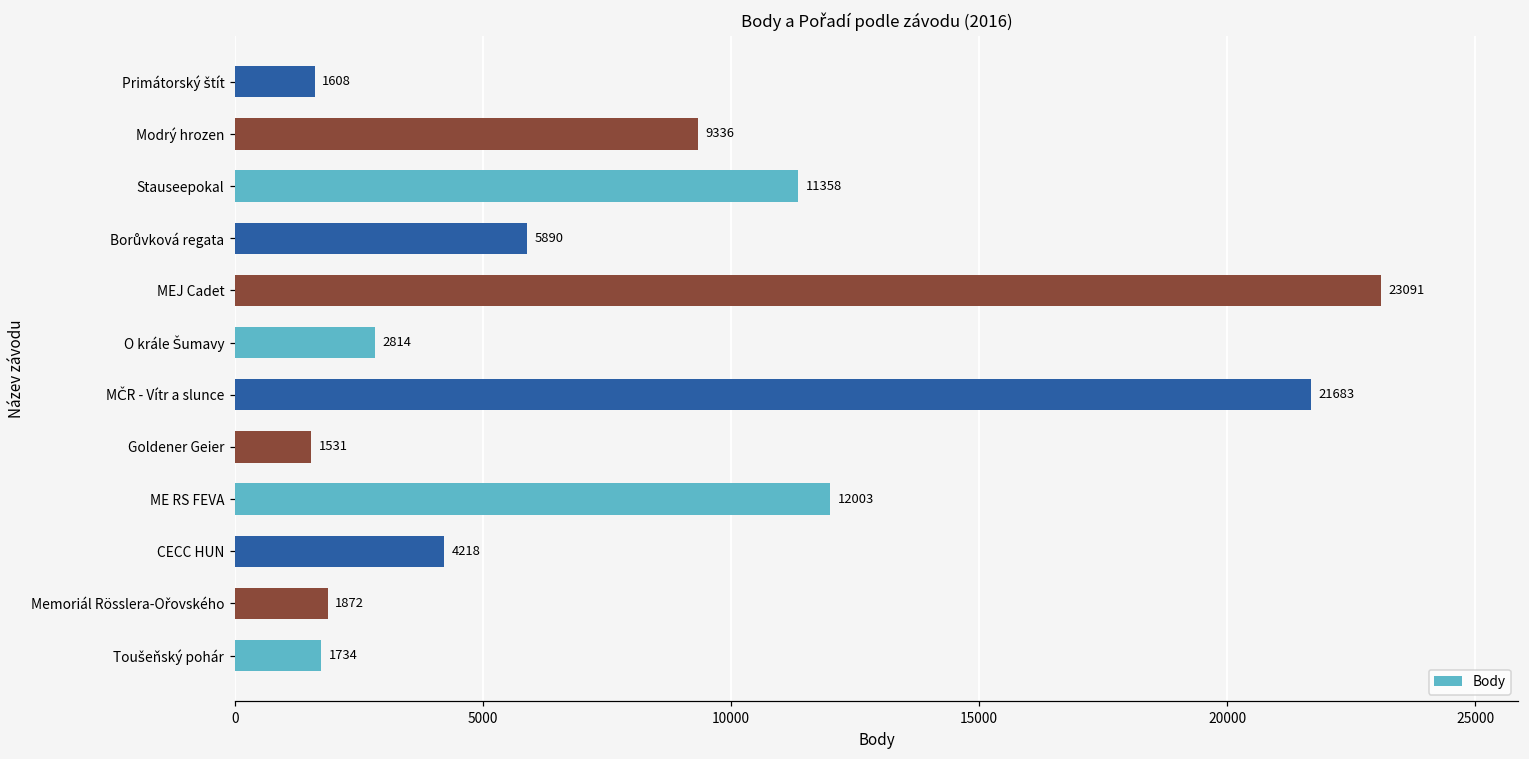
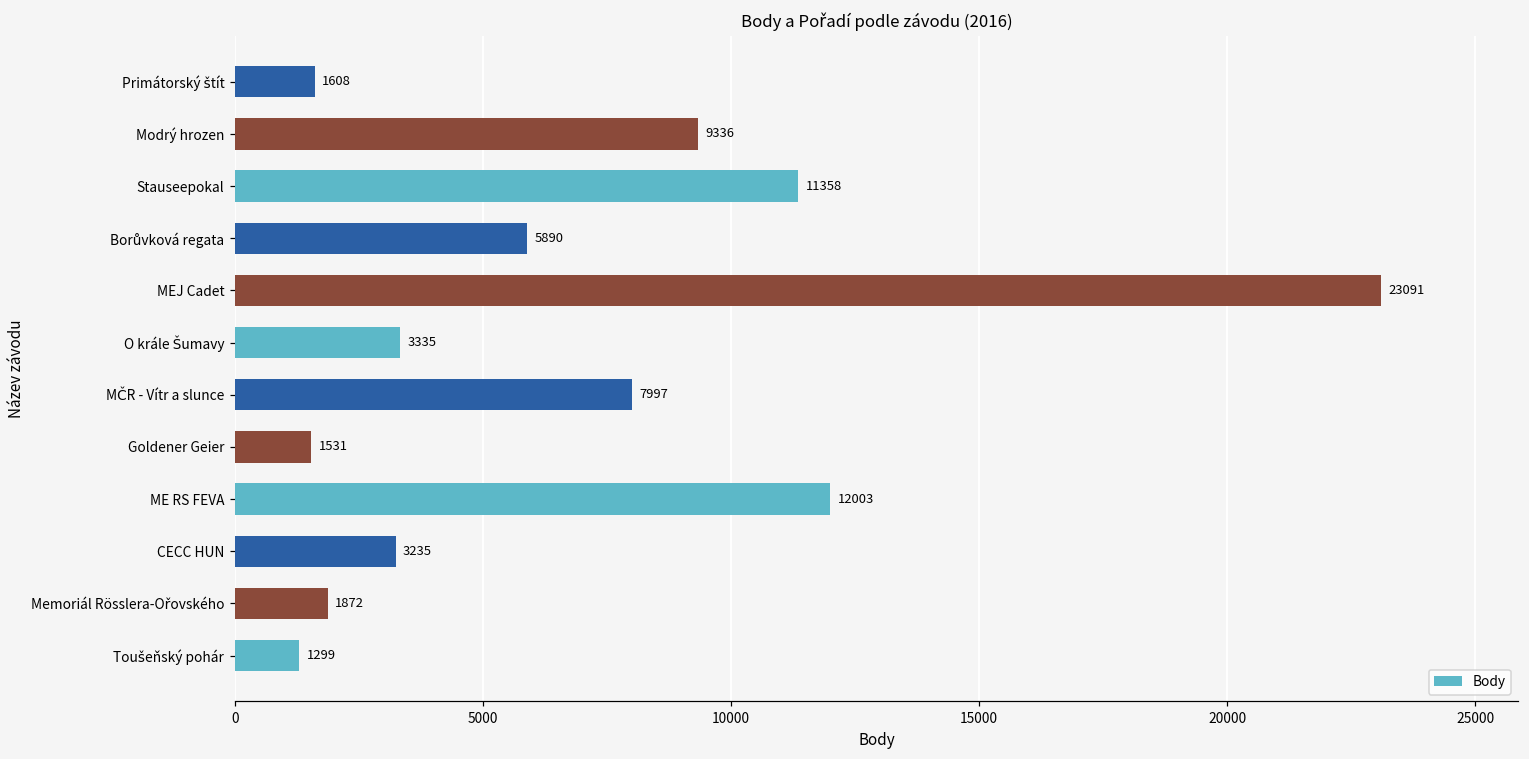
  {
    "Primátorský štít": 1608,
    "Modrý hrozen": 9336,
    "Stauseepokal": 11358,
    "Borůvková regata": 5890,
    "MEJ Cadet": 23091,
-   "O krále Šumavy": 2814,
-   "MČR - Vítr a slunce": 21683,
+   "O krále Šumavy": 3335,
+   "MČR - Vítr a slunce": 7997,
    "Goldener Geier": 1531,
    "ME RS FEVA": 12003,
-   "CECC HUN": 4218,
+   "CECC HUN": 3235,
    "Memoriál Rösslera-Ořovského": 1872,
-   "Toušeňský pohár": 1734
+   "Toušeňský pohár": 1299
  }
